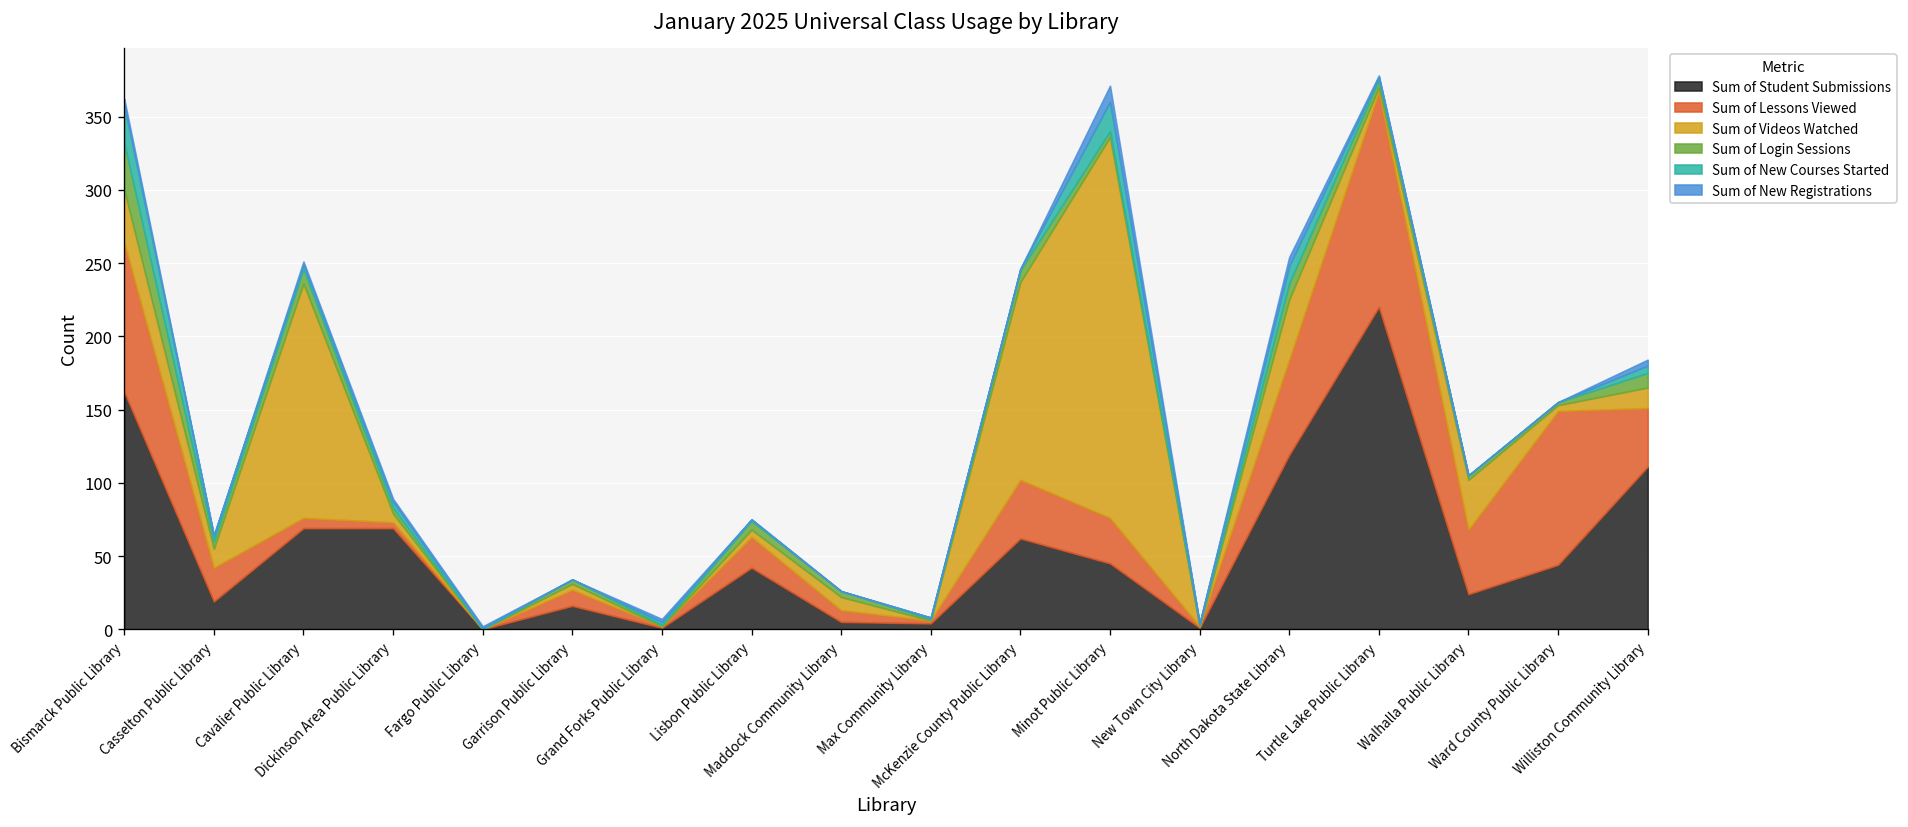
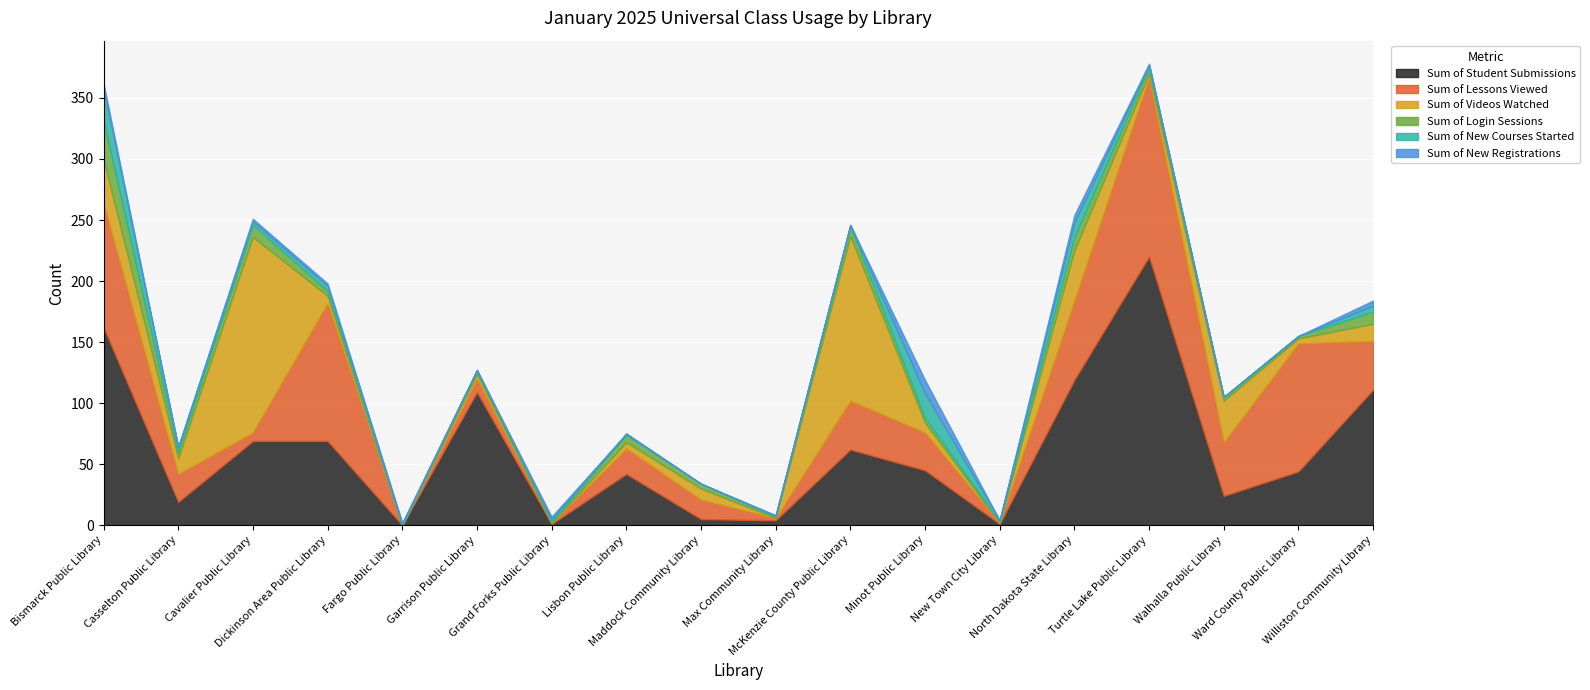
  {
    "Sum of Student Submissions": {
      "Bismarck Public Library": 162,
      "Casselton Public Library": 19,
      "Cavalier Public Library": 69,
      "Dickinson Area Public Library": 69,
-     "Garrison Public Library": 16,
+     "Garrison Public Library": 109,
      "Lisbon Public Library": 42,
      "Maddock Community Library": 5,
      "McKenzie County Public Library": 62,
      "Minot Public Library": 45,
      "North Dakota State Library": 119,
      "Turtle Lake Public Library": 220,
      "Walhalla Public Library": 24,
      "Ward County Public Library": 44,
      "Williston Community Library": 111
    },
    "Sum of Lessons Viewed": {
      "Bismarck Public Library": 102,
      "Casselton Public Library": 23,
      "Cavalier Public Library": 7,
-     "Dickinson Area Public Library": 4,
+     "Dickinson Area Public Library": 113,
      "Garrison Public Library": 11,
      "Lisbon Public Library": 21,
-     "Maddock Community Library": 8,
+     "Maddock Community Library": 16,
      "McKenzie County Public Library": 40,
      "Minot Public Library": 31,
      "North Dakota State Library": 65,
      "Turtle Lake Public Library": 147,
      "Walhalla Public Library": 44,
      "Ward County Public Library": 105,
      "Williston Community Library": 40
    },
    "Sum of Videos Watched": {
      "Bismarck Public Library": 36,
      "Casselton Public Library": 13,
      "Cavalier Public Library": 160,
      "Dickinson Area Public Library": 6,
      "Garrison Public Library": 4,
      "Lisbon Public Library": 5,
      "Maddock Community Library": 9,
      "McKenzie County Public Library": 135,
-     "Minot Public Library": 260,
+     "Minot Public Library": 8,
      "North Dakota State Library": 41,
      "Turtle Lake Public Library": 3,
      "Walhalla Public Library": 34,
      "Williston Community Library": 14
    },
    "Sum of Login Sessions": {
      "Bismarck Public Library": 32,
      "Casselton Public Library": 5,
      "Cavalier Public Library": 10,
      "Dickinson Area Public Library": 4,
      "Minot Public Library": 4,
      "North Dakota State Library": 11,
      "Williston Community Library": 10
    },
    "Sum of New Courses Started": {
      "Bismarck Public Library": 26,
      "Minot Public Library": 20,
      "North Dakota State Library": 12,
      "Williston Community Library": 5
    },
    "Sum of New Registrations": {
      "Bismarck Public Library": 4,
      "Minot Public Library": 11,
      "North Dakota State Library": 6,
      "Williston Community Library": 4
    }
  }
